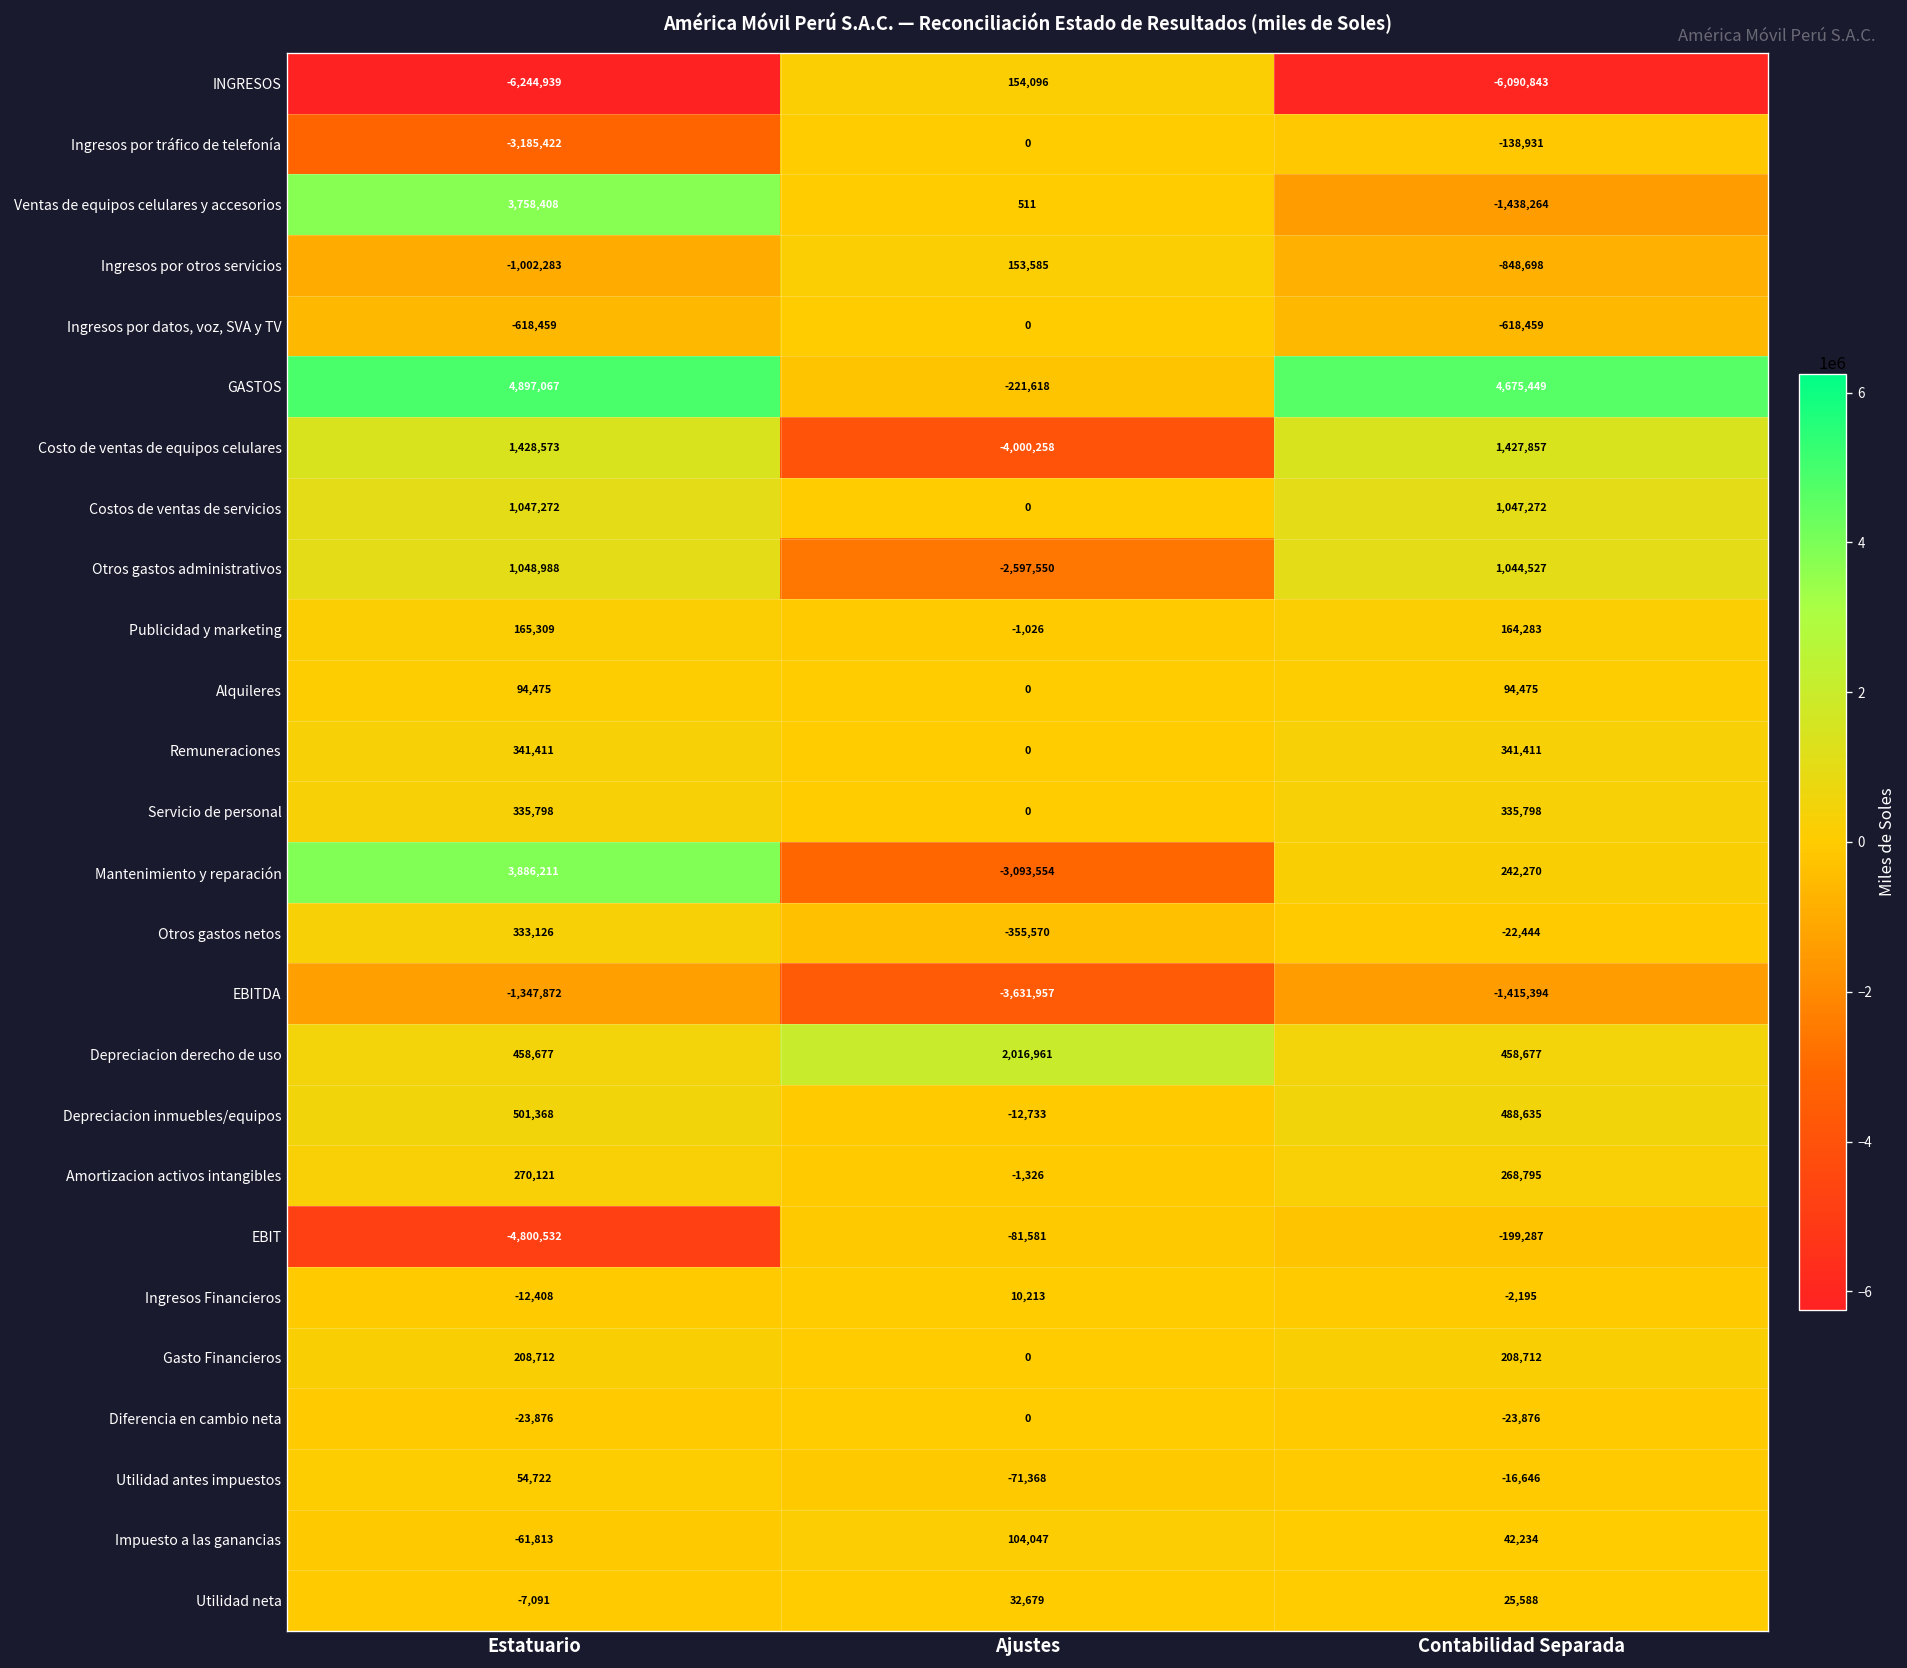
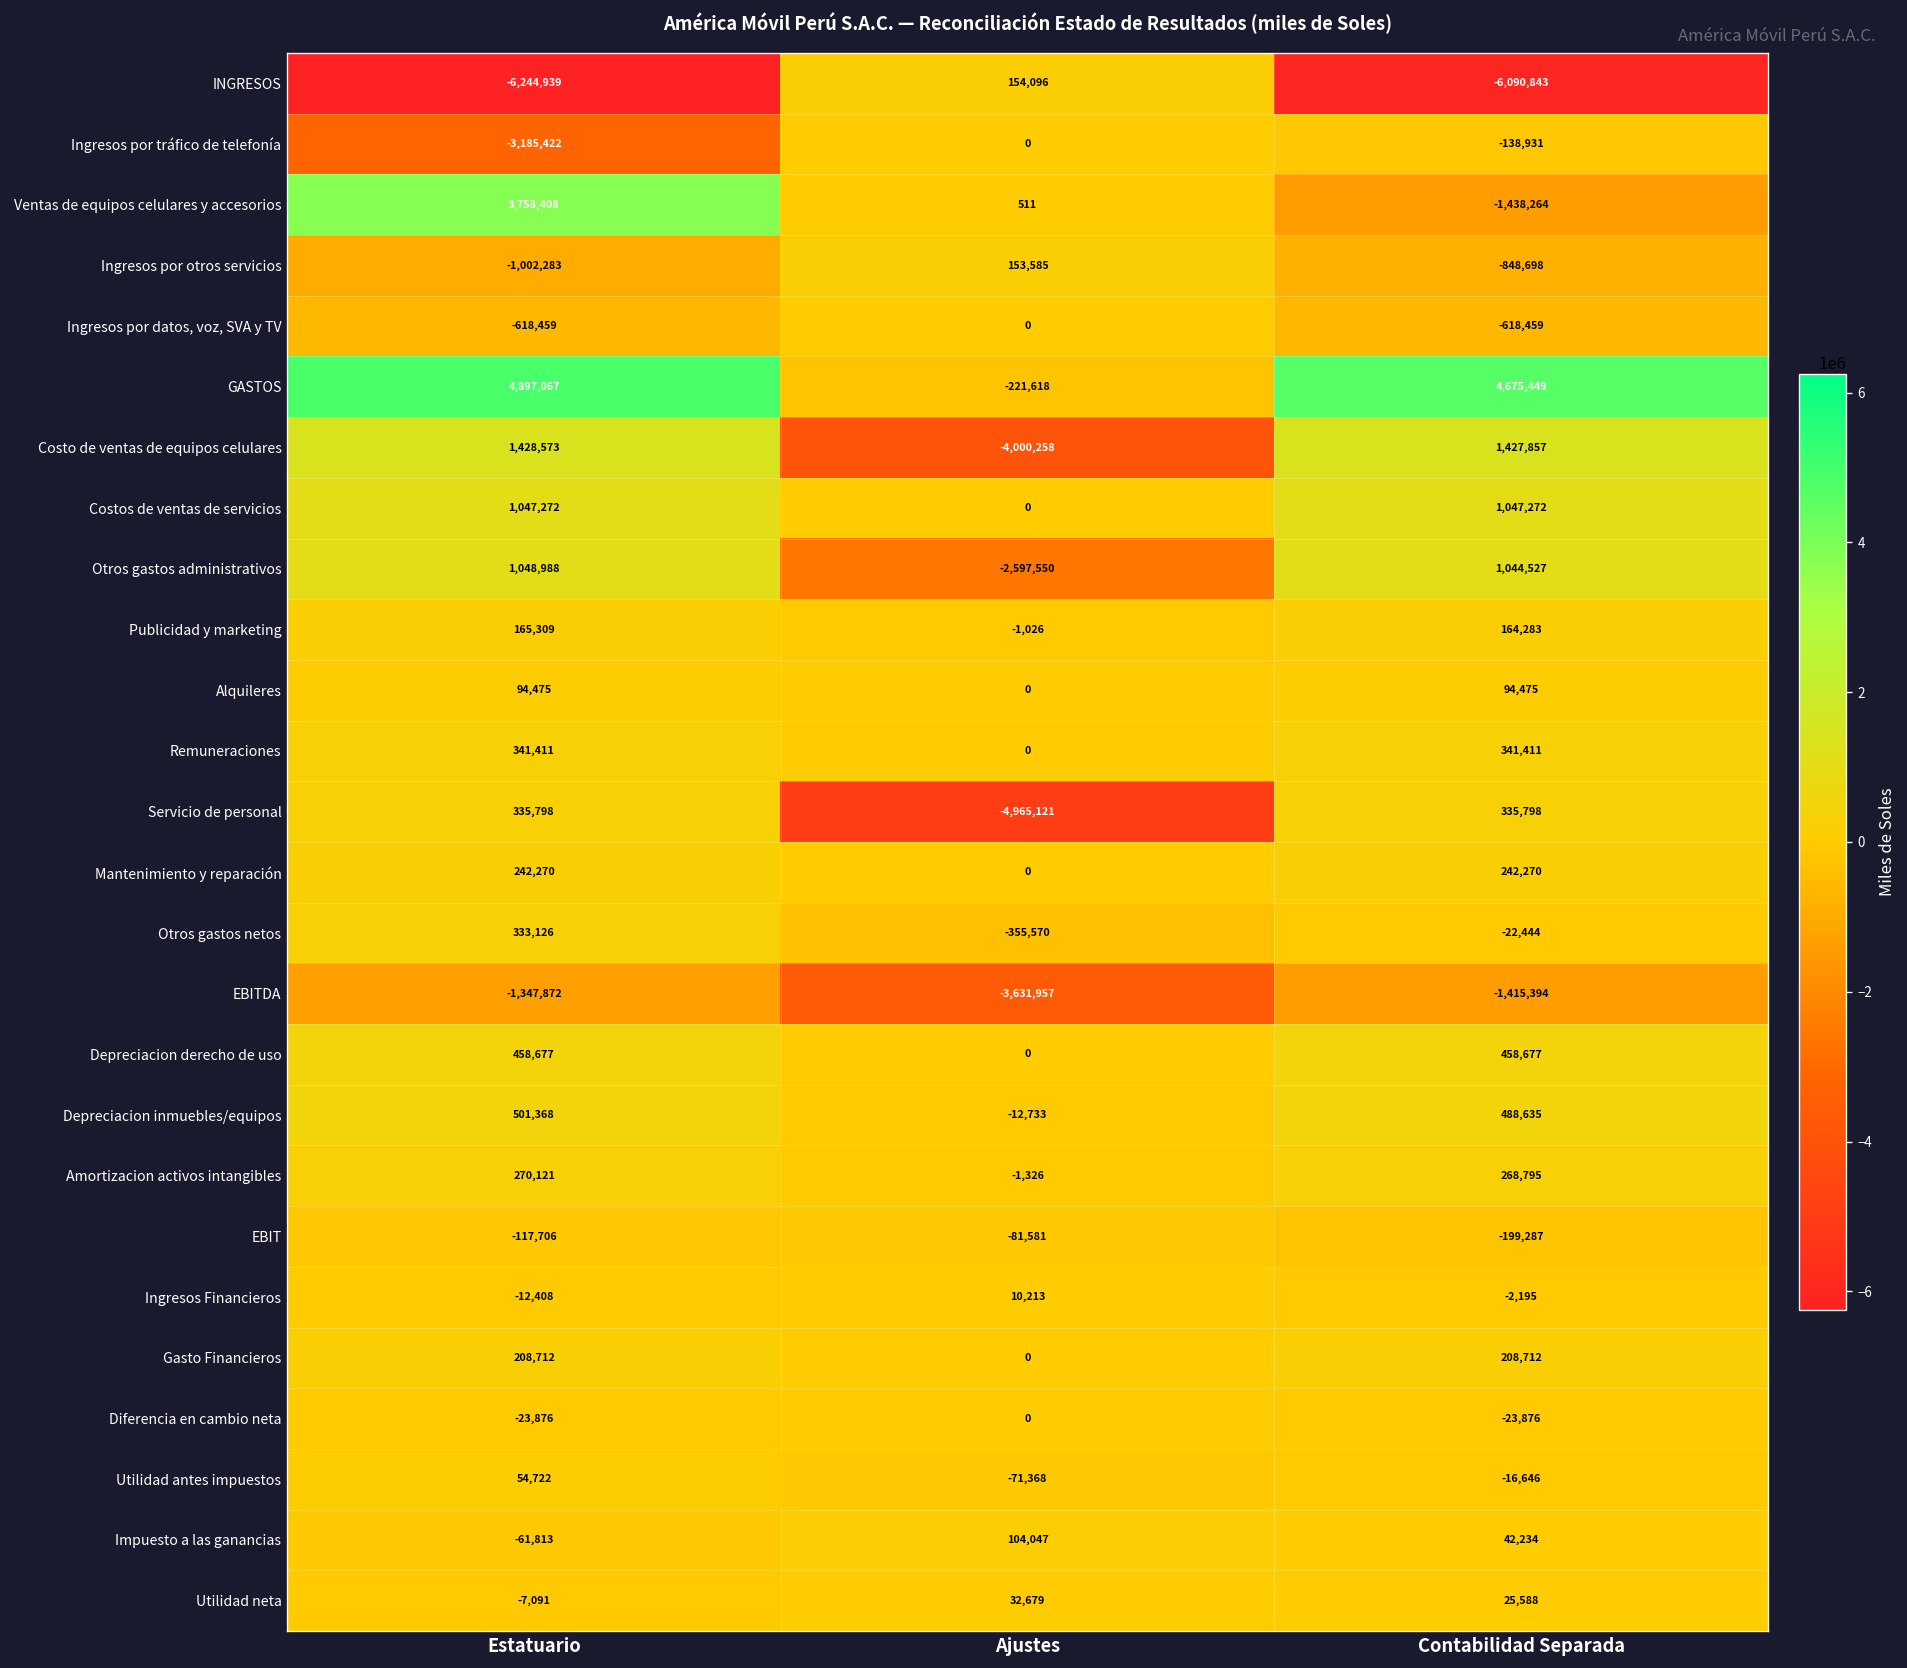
  {
    "INGRESOS": {
      "Estatuario": "-6,244,939",
      "Ajustes": "154,096",
      "Contabilidad Separada": "-6,090,843"
    },
    "Ingresos por tráfico de telefonía": {
      "Estatuario": "-3,185,422",
      "Ajustes": "0",
      "Contabilidad Separada": "-138,931"
    },
    "Ventas de equipos celulares y accesorios": {
      "Estatuario": "3,758,408",
      "Ajustes": "511",
      "Contabilidad Separada": "-1,438,264"
    },
    "Ingresos por otros servicios": {
      "Estatuario": "-1,002,283",
      "Ajustes": "153,585",
      "Contabilidad Separada": "-848,698"
    },
    "Ingresos por datos, voz, SVA y TV": {
      "Estatuario": "-618,459",
      "Ajustes": "0",
      "Contabilidad Separada": "-618,459"
    },
    "GASTOS": {
      "Estatuario": "4,897,067",
      "Ajustes": "-221,618",
      "Contabilidad Separada": "4,675,449"
    },
    "Costo de ventas de equipos celulares": {
      "Estatuario": "1,428,573",
      "Ajustes": "-4,000,258",
      "Contabilidad Separada": "1,427,857"
    },
    "Costos de ventas de servicios": {
      "Estatuario": "1,047,272",
      "Ajustes": "0",
      "Contabilidad Separada": "1,047,272"
    },
    "Otros gastos administrativos": {
      "Estatuario": "1,048,988",
      "Ajustes": "-2,597,550",
      "Contabilidad Separada": "1,044,527"
    },
    "Publicidad y marketing": {
      "Estatuario": "165,309",
      "Ajustes": "-1,026",
      "Contabilidad Separada": "164,283"
    },
    "Alquileres": {
      "Estatuario": "94,475",
      "Ajustes": "0",
      "Contabilidad Separada": "94,475"
    },
    "Remuneraciones": {
      "Estatuario": "341,411",
      "Ajustes": "0",
      "Contabilidad Separada": "341,411"
    },
    "Servicio de personal": {
      "Estatuario": "335,798",
-     "Ajustes": "0",
+     "Ajustes": "-4,965,121",
      "Contabilidad Separada": "335,798"
    },
    "Mantenimiento y reparación": {
-     "Estatuario": "3,886,211",
-     "Ajustes": "-3,093,554",
+     "Estatuario": "242,270",
+     "Ajustes": "0",
      "Contabilidad Separada": "242,270"
    },
    "Otros gastos netos": {
      "Estatuario": "333,126",
      "Ajustes": "-355,570",
      "Contabilidad Separada": "-22,444"
    },
    "EBITDA": {
      "Estatuario": "-1,347,872",
      "Ajustes": "-3,631,957",
      "Contabilidad Separada": "-1,415,394"
    },
    "Depreciacion derecho de uso": {
      "Estatuario": "458,677",
-     "Ajustes": "2,016,961",
+     "Ajustes": "0",
      "Contabilidad Separada": "458,677"
    },
    "Depreciacion inmuebles/equipos": {
      "Estatuario": "501,368",
      "Ajustes": "-12,733",
      "Contabilidad Separada": "488,635"
    },
    "Amortizacion activos intangibles": {
      "Estatuario": "270,121",
      "Ajustes": "-1,326",
      "Contabilidad Separada": "268,795"
    },
    "EBIT": {
-     "Estatuario": "-4,800,532",
+     "Estatuario": "-117,706",
      "Ajustes": "-81,581",
      "Contabilidad Separada": "-199,287"
    },
    "Ingresos Financieros": {
      "Estatuario": "-12,408",
      "Ajustes": "10,213",
      "Contabilidad Separada": "-2,195"
    },
    "Gasto Financieros": {
      "Estatuario": "208,712",
      "Ajustes": "0",
      "Contabilidad Separada": "208,712"
    },
    "Diferencia en cambio neta": {
      "Estatuario": "-23,876",
      "Ajustes": "0",
      "Contabilidad Separada": "-23,876"
    },
    "Utilidad antes impuestos": {
      "Estatuario": "54,722",
      "Ajustes": "-71,368",
      "Contabilidad Separada": "-16,646"
    },
    "Impuesto a las ganancias": {
      "Estatuario": "-61,813",
      "Ajustes": "104,047",
      "Contabilidad Separada": "42,234"
    },
    "Utilidad neta": {
      "Estatuario": "-7,091",
      "Ajustes": "32,679",
      "Contabilidad Separada": "25,588"
    }
  }
